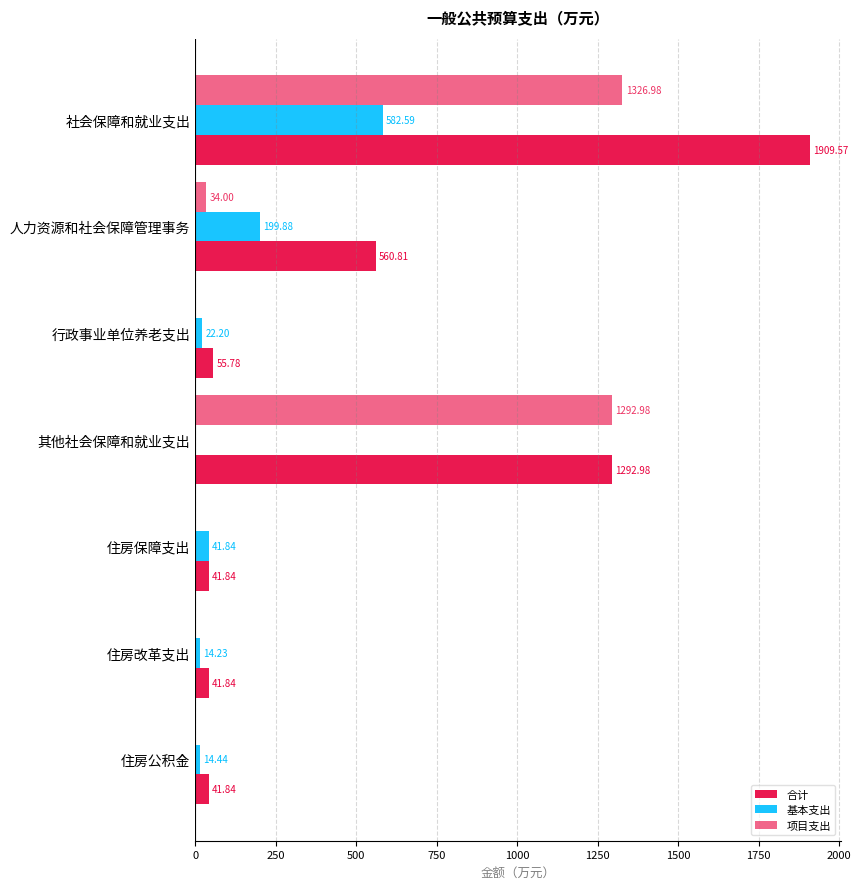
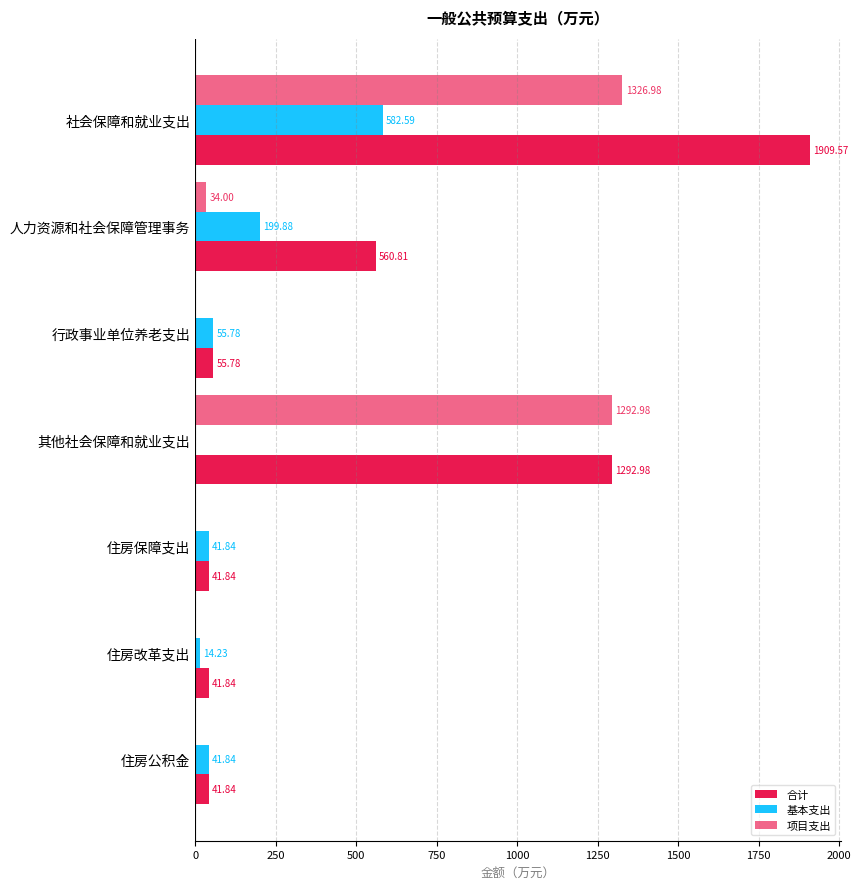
  {
    "基本支出": {
      "社会保障和就业支出": 582.59,
      "人力资源和社会保障管理事务": 199.88,
-     "行政事业单位养老支出": 22.20,
+     "行政事业单位养老支出": 55.78,
      "住房保障支出": 41.84,
      "住房改革支出": 14.23,
-     "住房公积金": 14.44
+     "住房公积金": 41.84
    }
  }
